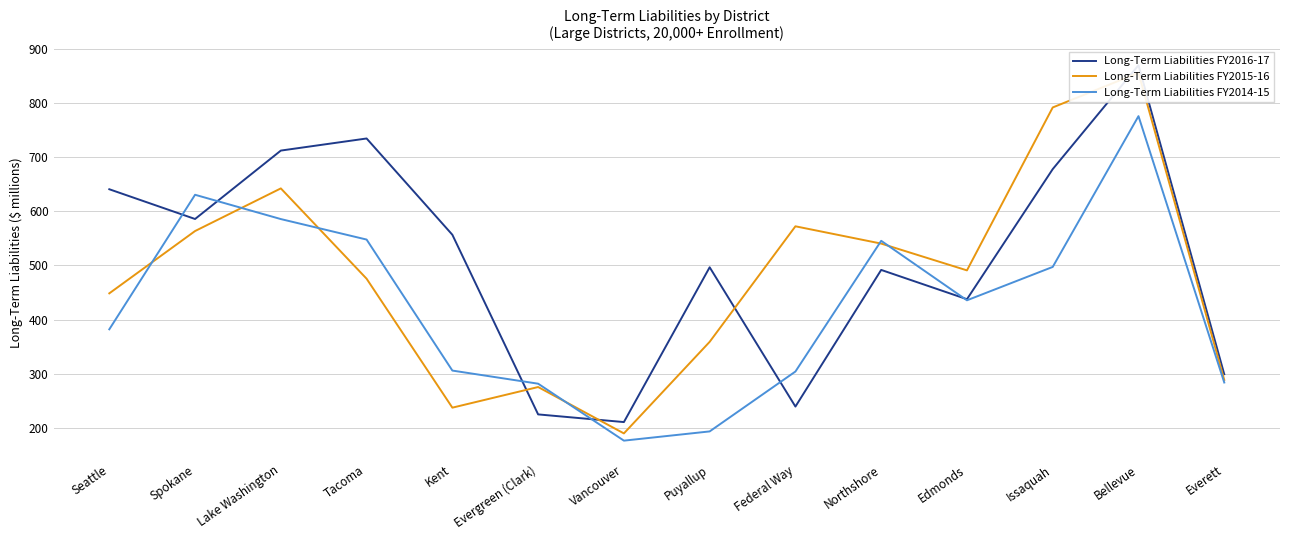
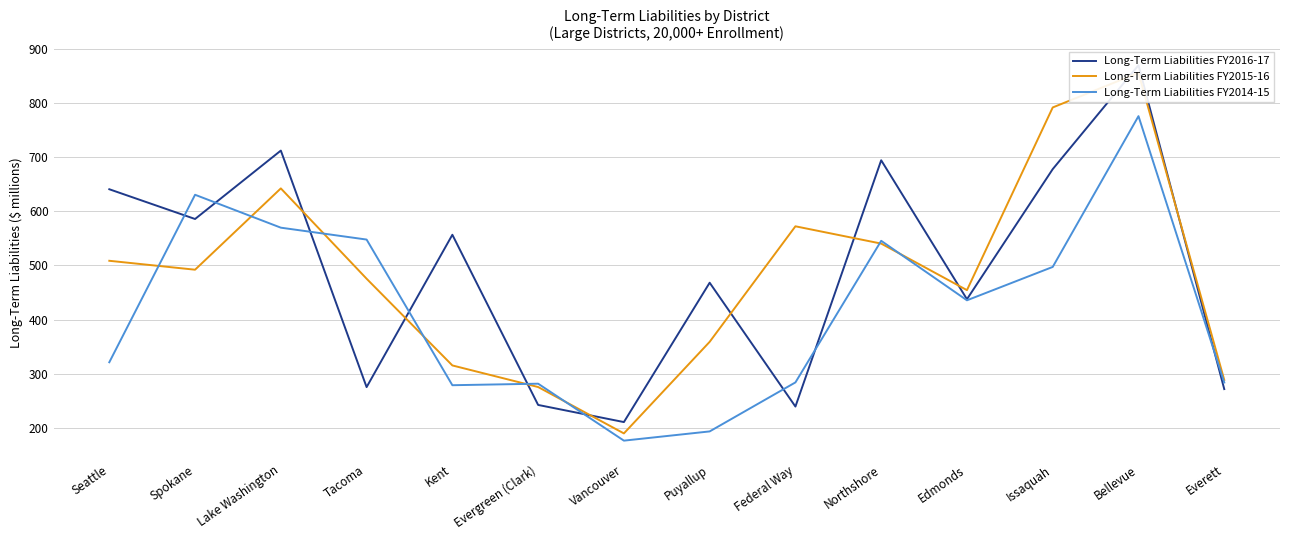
  {
    "Long-Term Liabilities FY2016-17": {
      "Seattle": 640,
      "Spokane": 590,
      "Lake Washington": 710,
-     "Tacoma": 730,
+     "Tacoma": 280,
      "Kent": 560,
-     "Evergreen (Clark)": 220,
+     "Evergreen (Clark)": 240,
      "Vancouver": 210,
-     "Puyallup": 500,
+     "Puyallup": 470,
      "Federal Way": 240,
-     "Northshore": 490,
+     "Northshore": 690,
      "Issaquah": 680,
-     "Everett": 300
+     "Everett": 270
    },
    "Long-Term Liabilities FY2015-16": {
-     "Seattle": 450,
-     "Spokane": 560,
+     "Seattle": 510,
+     "Spokane": 490,
      "Lake Washington": 640,
      "Tacoma": 480,
-     "Kent": 240,
+     "Kent": 320,
      "Evergreen (Clark)": 280,
      "Vancouver": 190,
      "Puyallup": 360,
      "Federal Way": 570,
      "Northshore": 540,
-     "Edmonds": 490,
+     "Edmonds": 450,
      "Issaquah": 790,
      "Everett": 290
    },
    "Long-Term Liabilities FY2014-15": {
-     "Seattle": 380,
+     "Seattle": 320,
      "Spokane": 630,
-     "Lake Washington": 590,
+     "Lake Washington": 570,
      "Tacoma": 550,
-     "Kent": 310,
+     "Kent": 280,
      "Evergreen (Clark)": 280,
      "Vancouver": 180,
      "Puyallup": 190,
-     "Federal Way": 300,
+     "Federal Way": 280,
      "Northshore": 550,
      "Issaquah": 500,
      "Bellevue": 780,
      "Everett": 280
    }
  }
